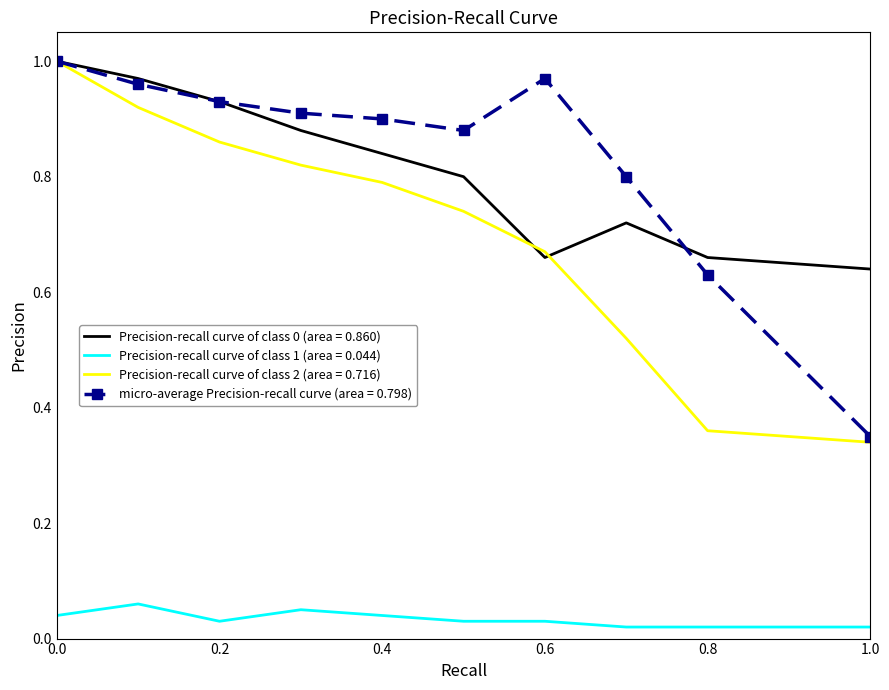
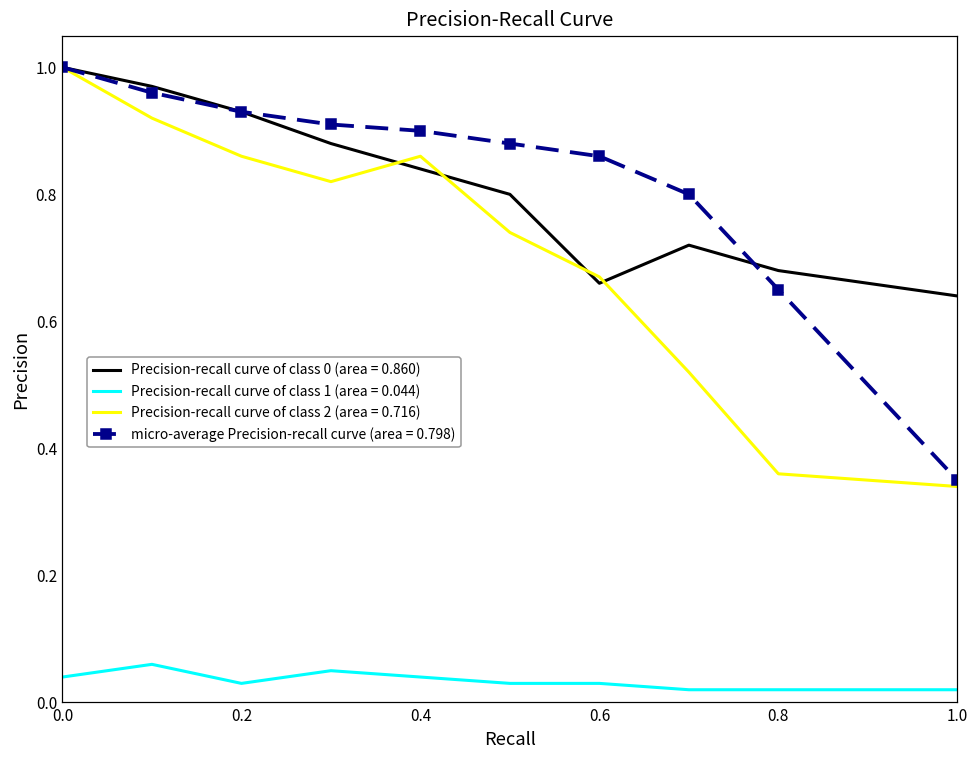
  {
    "Precision-recall curve of class 0 (area = 0.860)": {
      "0.4": 0.84,
      "0.6": 0.66,
-     "0.8": 0.66,
+     "0.8": 0.68,
      "1.0": 0.64
    },
    "Precision-recall curve of class 1 (area = 0.044)": {
      "0.0": 0.04,
      "0.2": 0.03,
      "0.4": 0.04,
      "0.6": 0.03,
      "0.8": 0.02,
      "1.0": 0.02
    },
    "Precision-recall curve of class 2 (area = 0.716)": {
      "0.2": 0.86,
-     "0.4": 0.79,
+     "0.4": 0.86,
      "0.6": 0.67,
      "0.8": 0.36,
      "1.0": 0.34
    },
    "micro-average Precision-recall curve (area = 0.798)": {
      "0.4": 0.90,
-     "0.6": 0.97,
-     "0.8": 0.63,
+     "0.6": 0.86,
+     "0.8": 0.65,
      "1.0": 0.35
    }
  }
